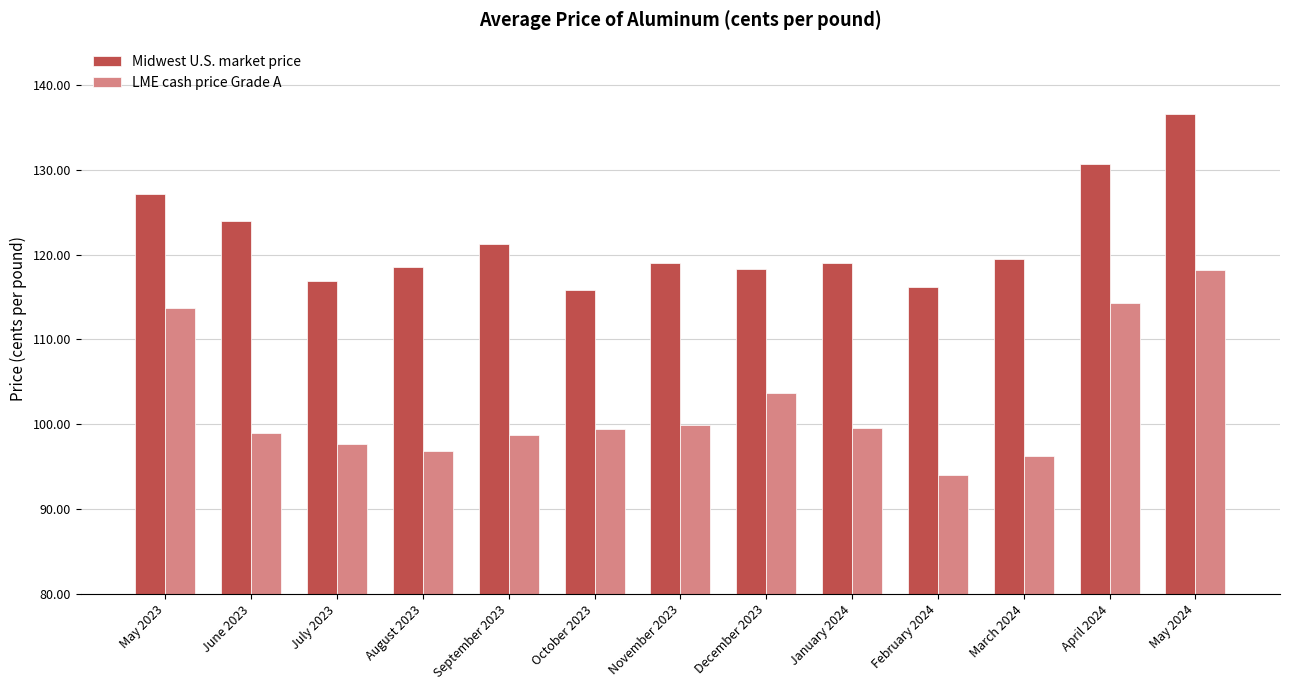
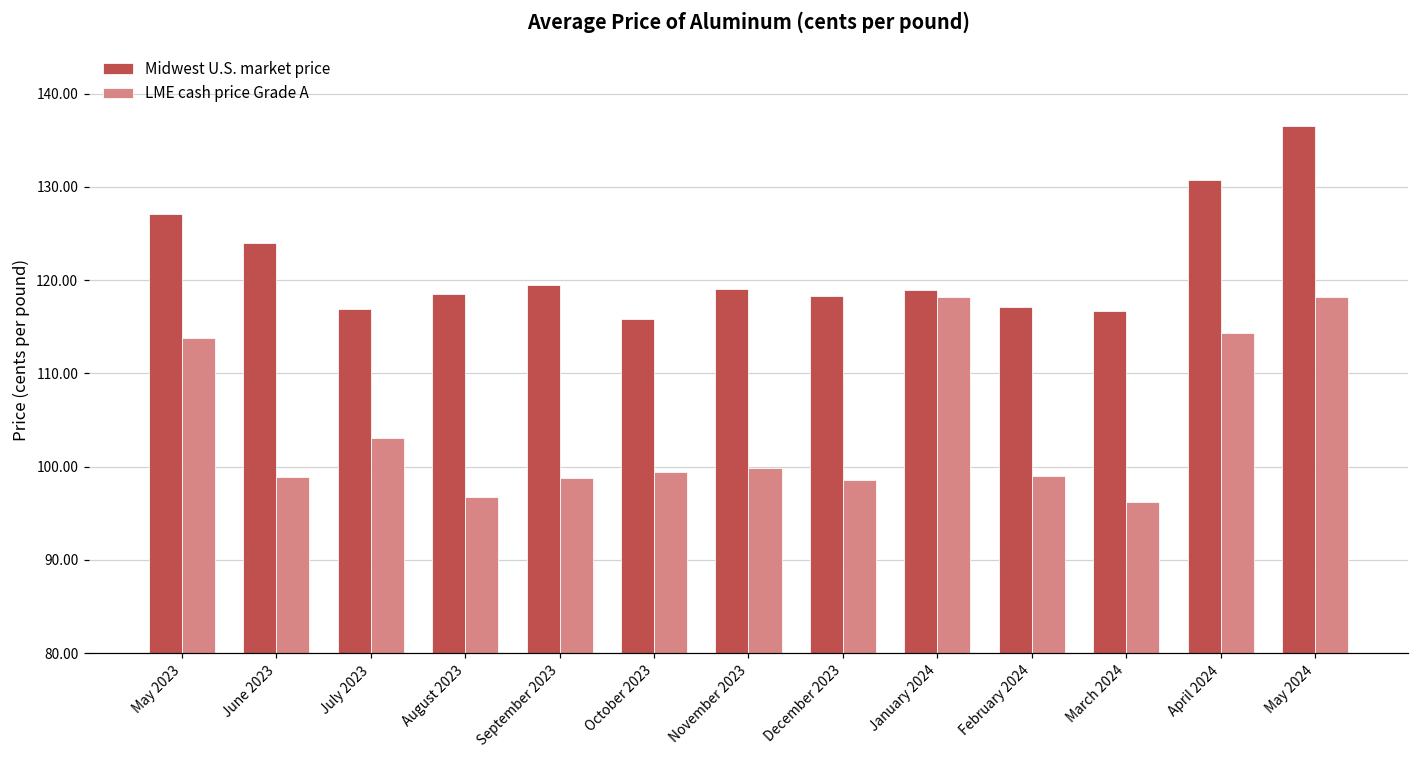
  {
    "Midwest U.S. market price": {
      "May 2023": 127,
      "June 2023": 124,
      "July 2023": 117,
      "August 2023": 119,
-     "September 2023": 121,
+     "September 2023": 119,
      "October 2023": 116,
      "November 2023": 119,
      "December 2023": 118,
      "January 2024": 119,
-     "February 2024": 116,
-     "March 2024": 119,
+     "February 2024": 117,
+     "March 2024": 117,
      "April 2024": 131,
      "May 2024": 137
    },
    "LME cash price Grade A": {
      "May 2023": 114,
      "June 2023": 99,
-     "July 2023": 98,
+     "July 2023": 103,
      "August 2023": 97,
      "September 2023": 99,
      "October 2023": 99,
      "November 2023": 100,
-     "December 2023": 104,
-     "January 2024": 100,
-     "February 2024": 94,
+     "December 2023": 99,
+     "January 2024": 118,
+     "February 2024": 99,
      "March 2024": 96,
      "April 2024": 114,
      "May 2024": 118
    }
  }
